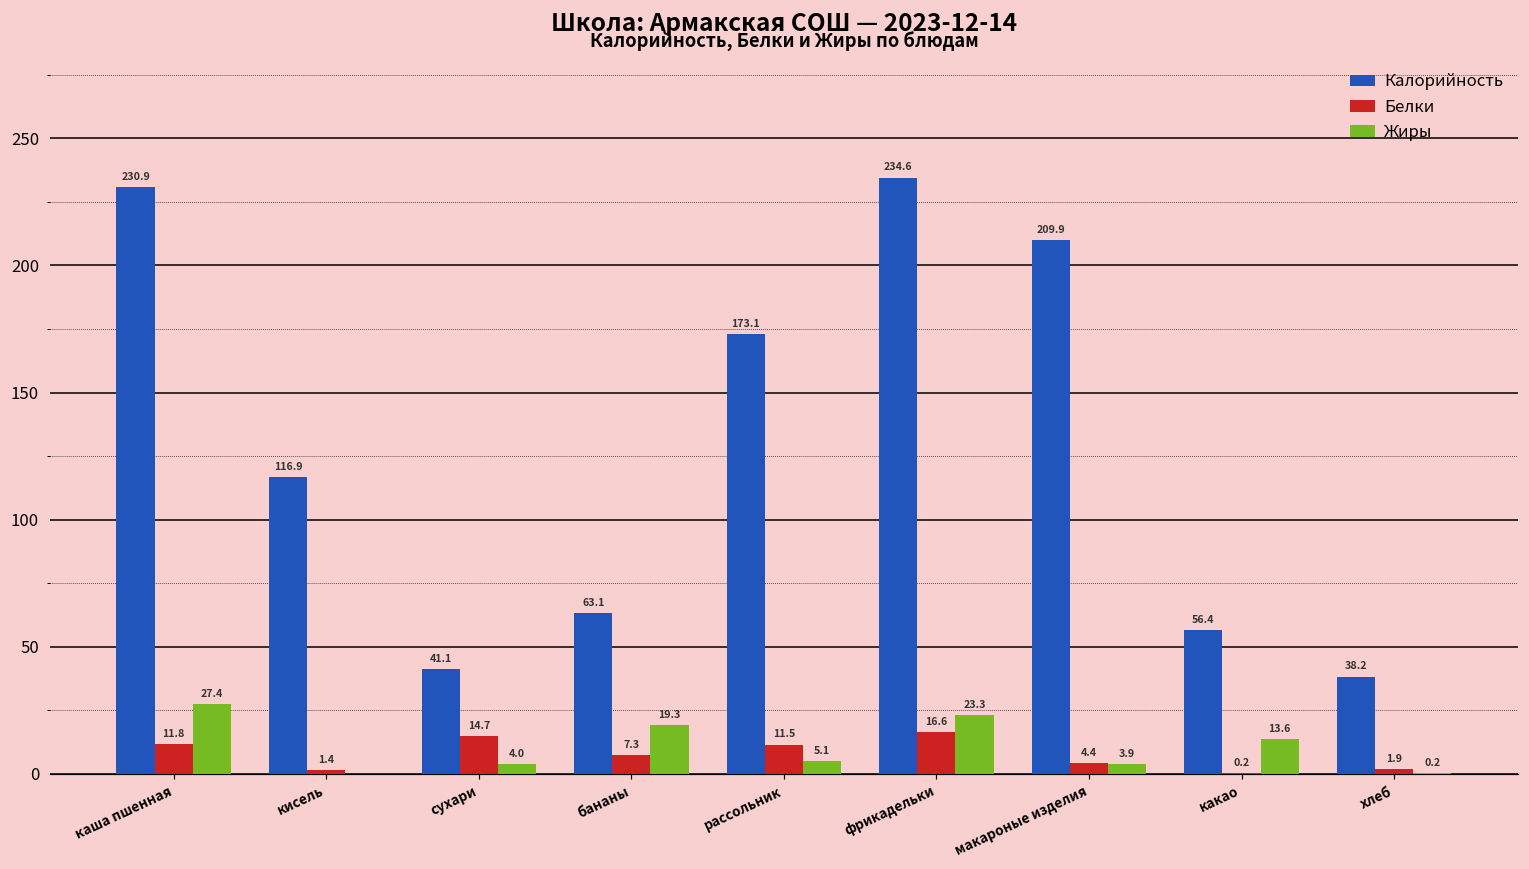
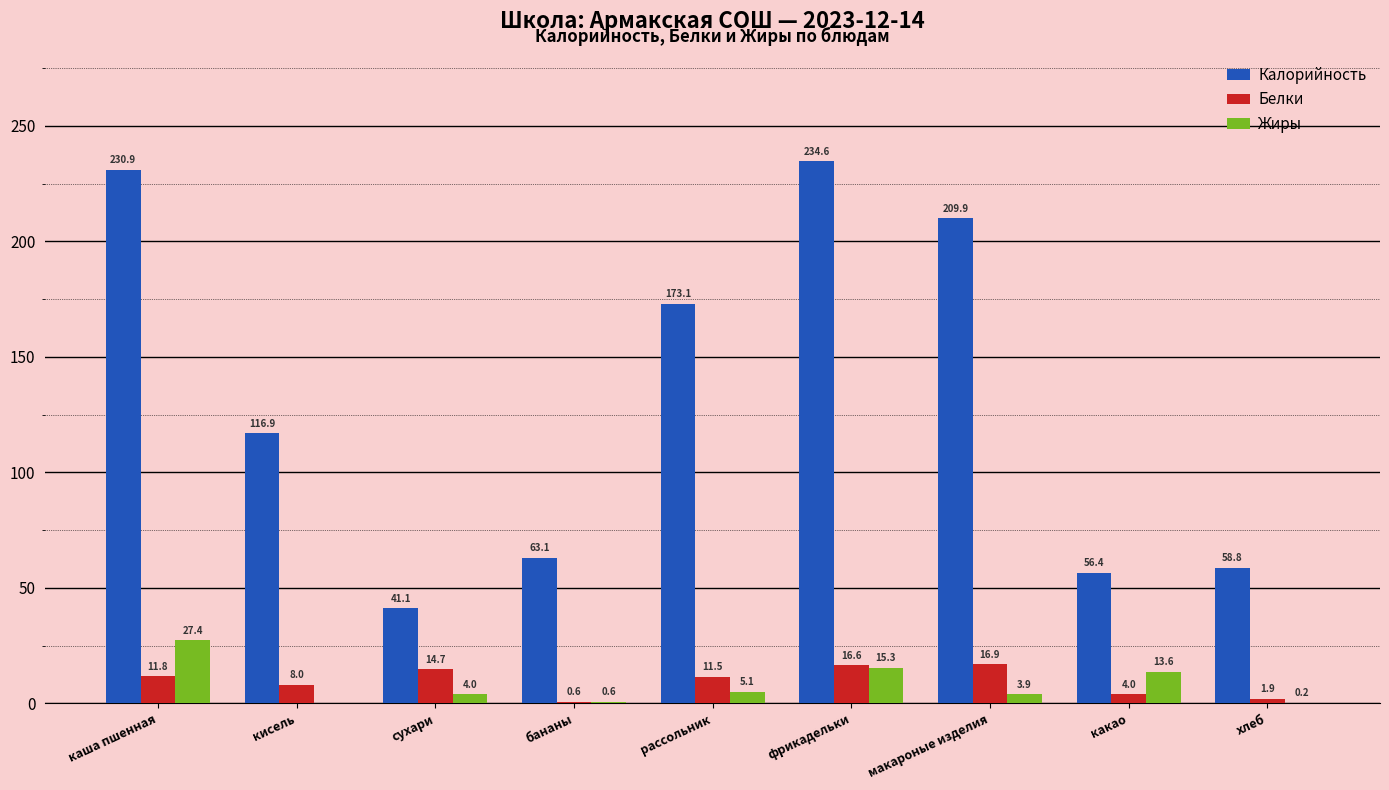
  {
    "Калорийность": {
      "каша пшенная": 230.9,
      "кисель": 116.9,
      "сухари": 41.1,
      "бананы": 63.1,
      "рассольник": 173.1,
      "фрикадельки": 234.6,
      "макароные изделия": 209.9,
      "какао": 56.4,
-     "хлеб": 38.2
+     "хлеб": 58.8
    },
    "Белки": {
      "каша пшенная": 11.8,
-     "кисель": 1.4,
+     "кисель": 8.0,
      "сухари": 14.7,
-     "бананы": 7.3,
+     "бананы": 0.6,
      "рассольник": 11.5,
      "фрикадельки": 16.6,
-     "макароные изделия": 4.4,
-     "какао": 0.2,
+     "макароные изделия": 16.9,
+     "какао": 4.0,
      "хлеб": 1.9
    },
    "Жиры": {
      "каша пшенная": 27.4,
      "сухари": 4.0,
-     "бананы": 19.3,
+     "бананы": 0.6,
      "рассольник": 5.1,
-     "фрикадельки": 23.3,
+     "фрикадельки": 15.3,
      "макароные изделия": 3.9,
      "какао": 13.6,
      "хлеб": 0.2
    }
  }
